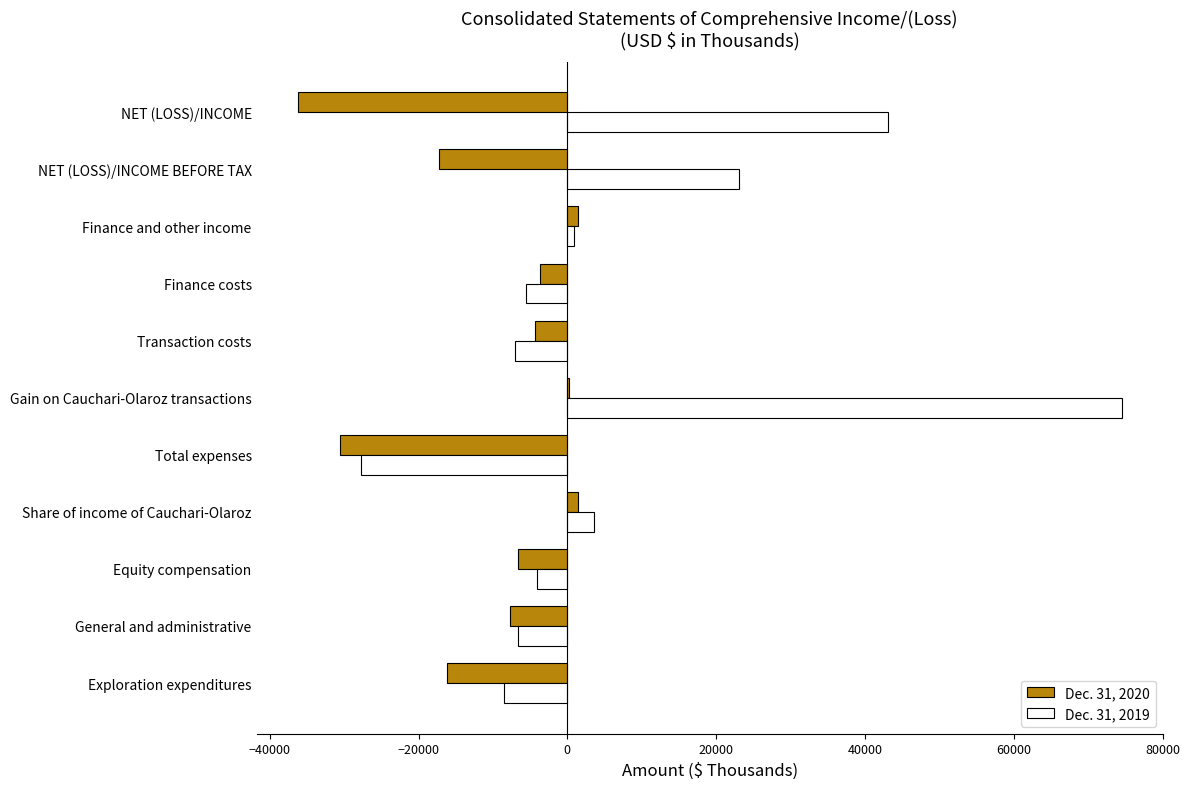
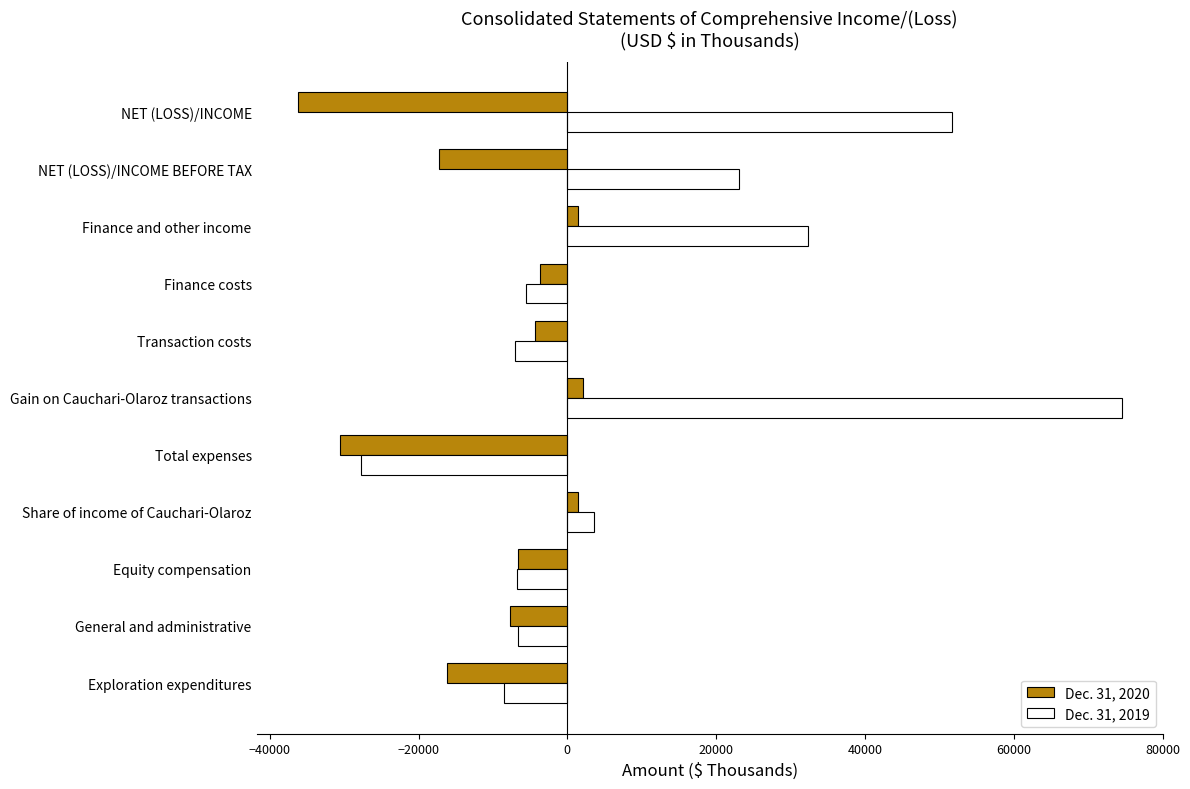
  {
    "Dec. 31, 2020": {
      "NET (LOSS)/INCOME": -36000,
      "NET (LOSS)/INCOME BEFORE TAX": -17000,
      "Finance and other income": 1000,
      "Finance costs": -4000,
      "Transaction costs": -4000,
-     "Gain on Cauchari-Olaroz transactions": 0,
+     "Gain on Cauchari-Olaroz transactions": 2000,
      "Total expenses": -31000,
      "Share of income of Cauchari-Olaroz": 1000,
      "Equity compensation": -7000,
      "General and administrative": -8000,
      "Exploration expenditures": -16000
    },
    "Dec. 31, 2019": {
-     "NET (LOSS)/INCOME": 43000,
+     "NET (LOSS)/INCOME": 52000,
      "NET (LOSS)/INCOME BEFORE TAX": 23000,
-     "Finance and other income": 1000,
+     "Finance and other income": 32000,
      "Finance costs": -6000,
      "Transaction costs": -7000,
      "Gain on Cauchari-Olaroz transactions": 74000,
      "Total expenses": -28000,
      "Share of income of Cauchari-Olaroz": 4000,
-     "Equity compensation": -4000,
+     "Equity compensation": -7000,
      "General and administrative": -7000,
      "Exploration expenditures": -9000
    }
  }
